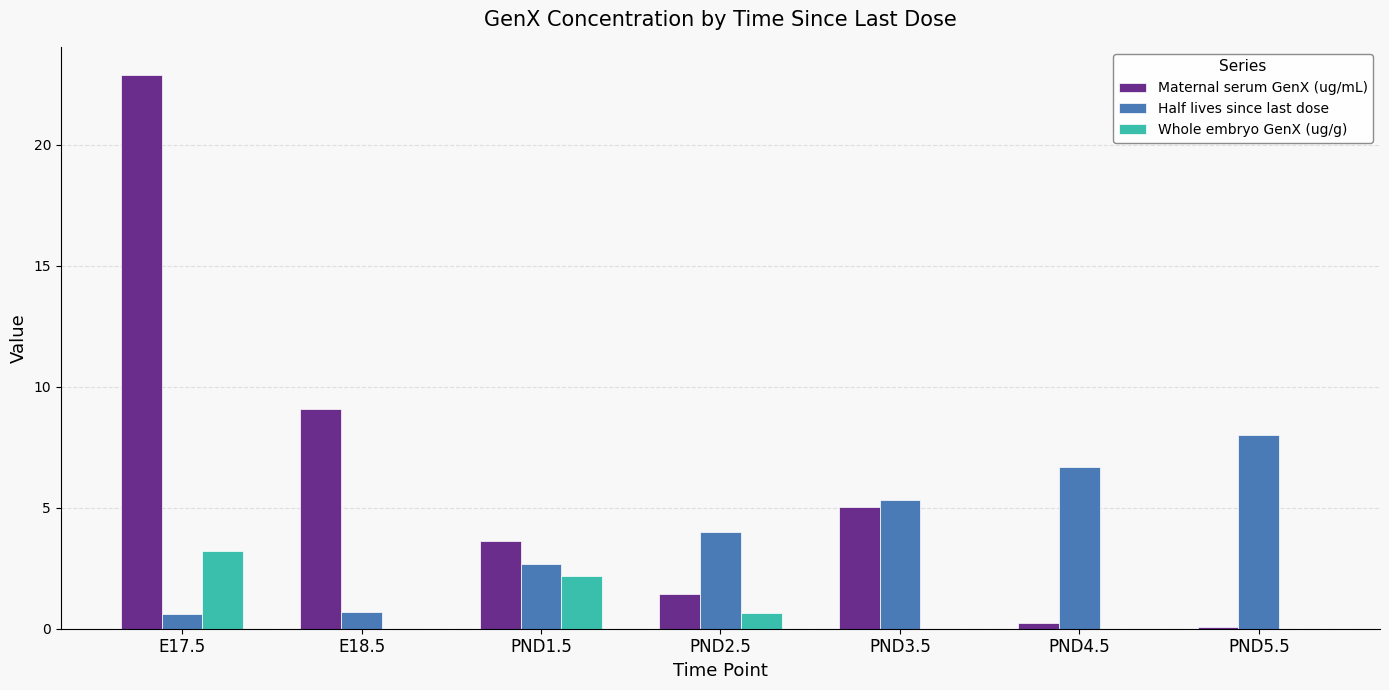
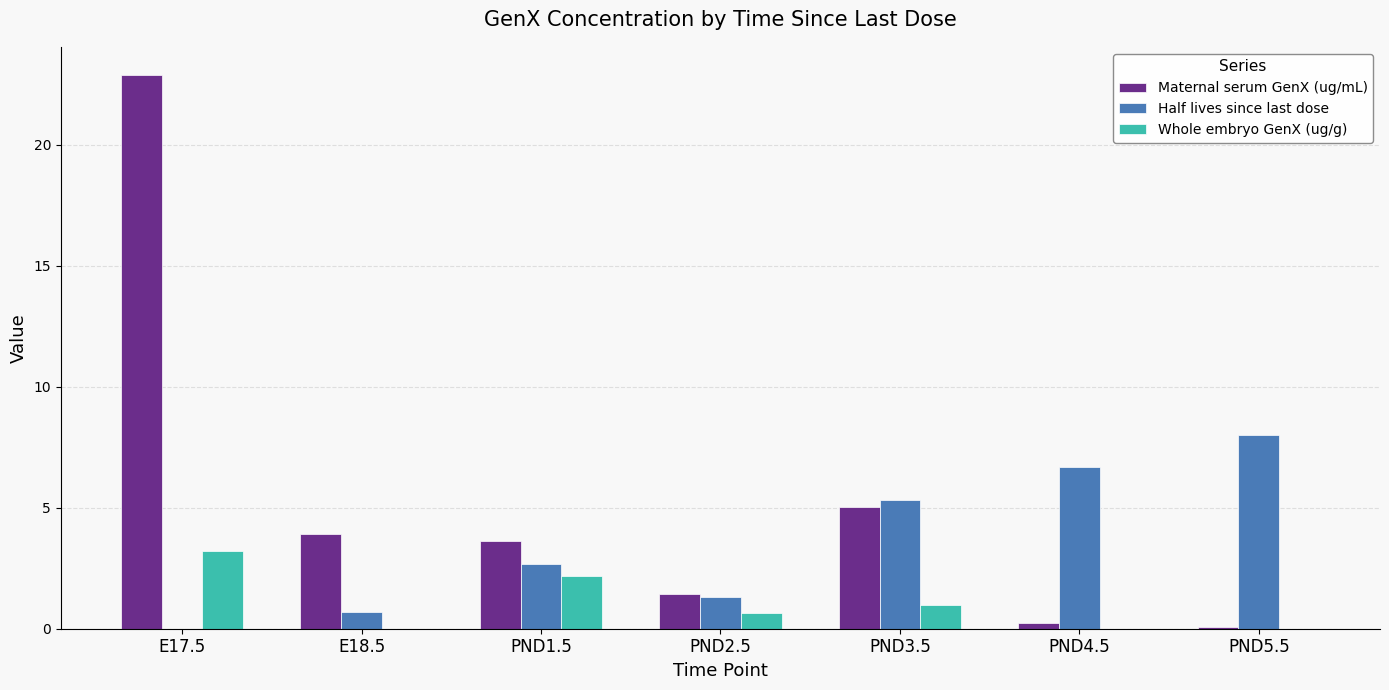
  {
    "Maternal serum GenX (ug/mL)": {
      "E17.5": 22.9,
-     "E18.5": 9.1,
+     "E18.5": 3.9,
      "PND1.5": 3.6,
      "PND2.5": 1.4,
      "PND3.5": 5.0,
      "PND4.5": 0.2
    },
    "Half lives since last dose": {
-     "E17.5": 0.6,
+     "E17.5": 0.0,
      "E18.5": 0.7,
      "PND1.5": 2.7,
-     "PND2.5": 4.0,
+     "PND2.5": 1.3,
      "PND3.5": 5.3,
      "PND4.5": 6.7,
      "PND5.5": 8.0
    },
    "Whole embryo GenX (ug/g)": {
      "E17.5": 3.2,
      "PND1.5": 2.2,
      "PND2.5": 0.6,
-     "PND3.5": 0
+     "PND3.5": 1
    }
  }
